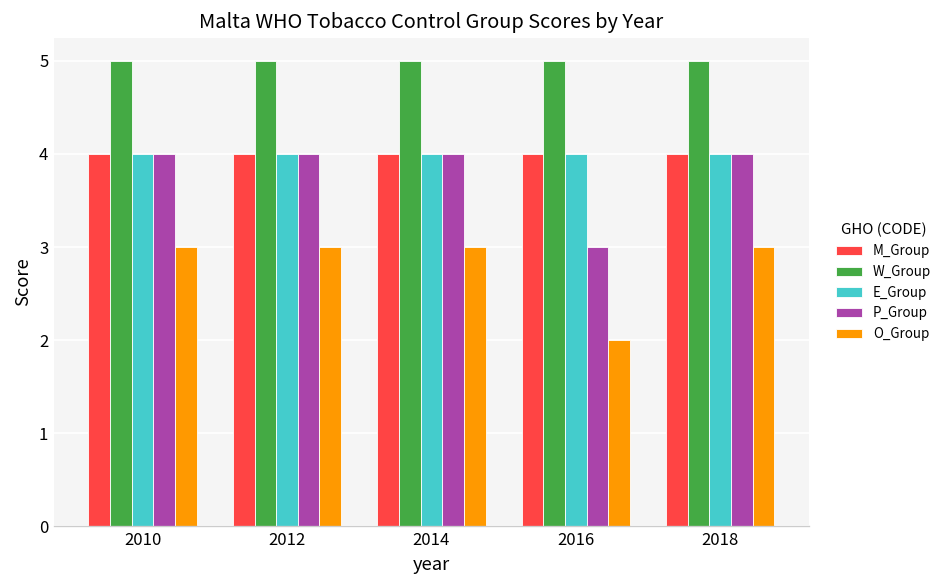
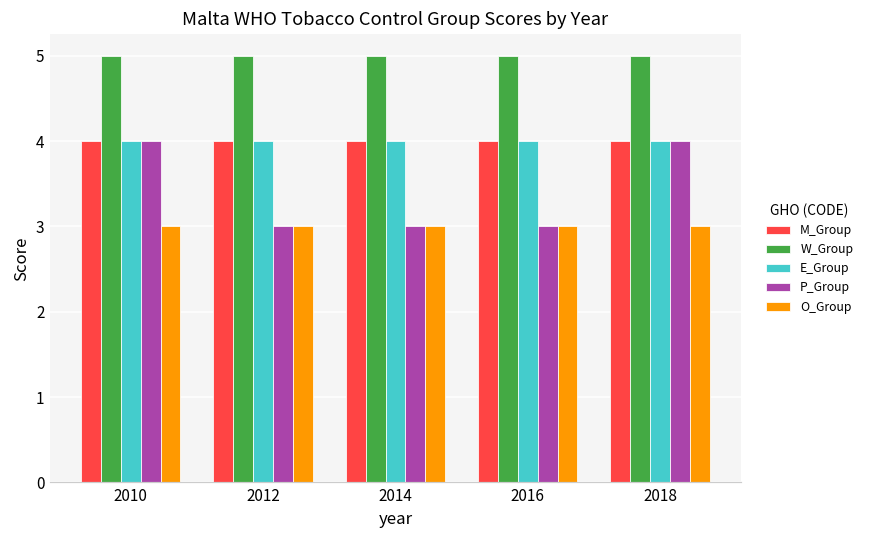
  {
    "M_Group": {
      "2010": 4,
      "2012": 4,
      "2014": 4,
      "2016": 4,
      "2018": 4
    },
    "W_Group": {
      "2010": 5,
      "2012": 5,
      "2014": 5,
      "2016": 5,
      "2018": 5
    },
    "E_Group": {
      "2010": 4,
      "2012": 4,
      "2014": 4,
      "2016": 4,
      "2018": 4
    },
    "P_Group": {
      "2010": 4,
-     "2012": 4,
-     "2014": 4,
+     "2012": 3,
+     "2014": 3,
      "2016": 3,
      "2018": 4
    },
    "O_Group": {
      "2010": 3,
      "2012": 3,
      "2014": 3,
-     "2016": 2,
+     "2016": 3,
      "2018": 3
    }
  }
